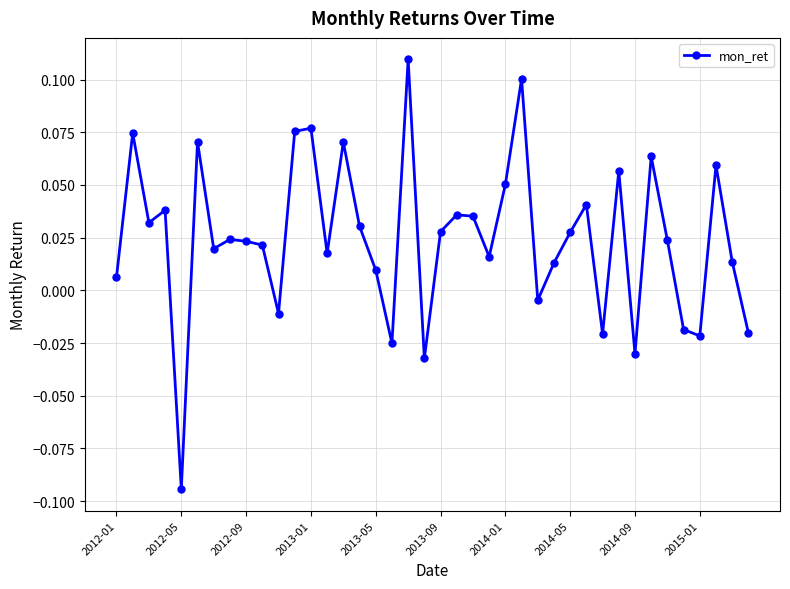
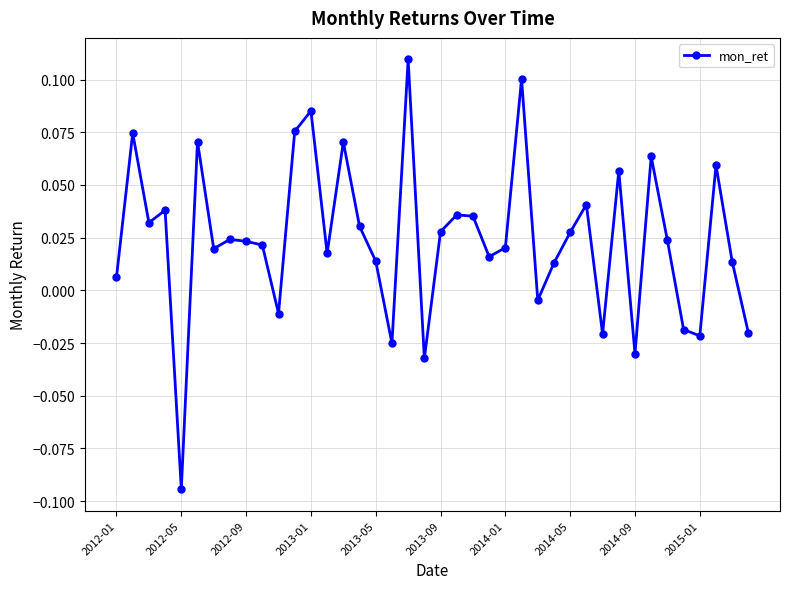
  {
    "2012-01": 0.006,
    "2012-05": -0.094,
    "2012-09": 0.023,
-   "2013-01": 0.077,
-   "2013-05": 0.010,
+   "2013-01": 0.085,
+   "2013-05": 0.014,
    "2013-09": 0.028,
-   "2014-01": 0.050,
+   "2014-01": 0.020,
    "2014-05": 0.027,
    "2014-09": -0.030,
    "2015-01": -0.022
  }
